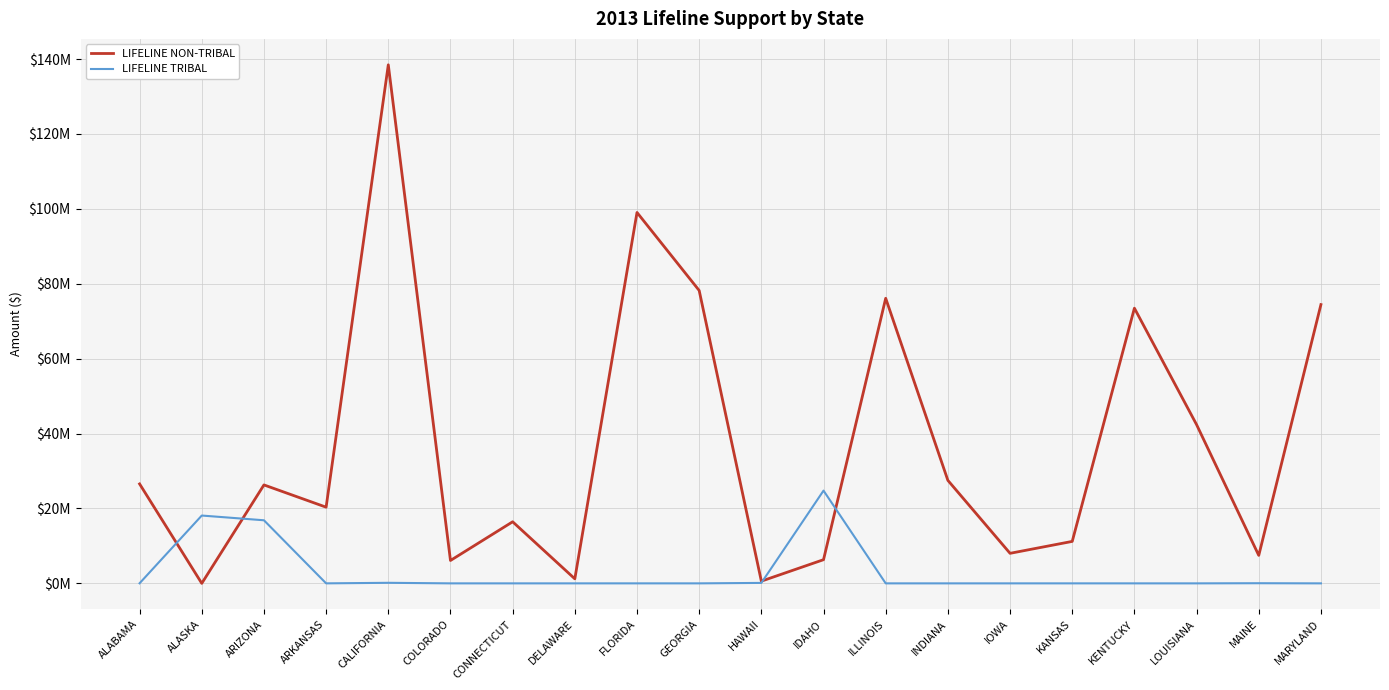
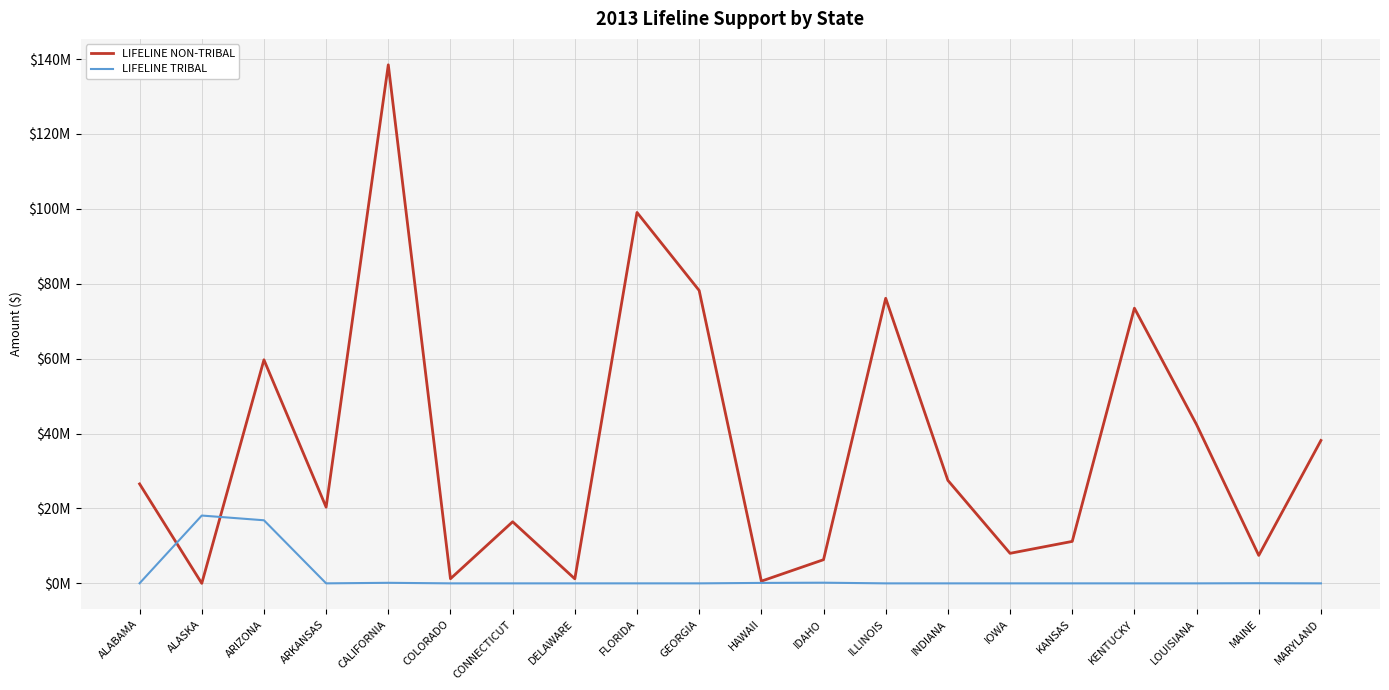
  {
    "LIFELINE NON-TRIBAL": {
      "ALABAMA": "$27000000",
      "ALASKA": "$0",
-     "ARIZONA": "$26000000",
+     "ARIZONA": "$60000000",
      "ARKANSAS": "$20000000",
      "CALIFORNIA": "$138000000",
-     "COLORADO": "$6000000",
+     "COLORADO": "$1000000",
      "CONNECTICUT": "$16000000",
      "DELAWARE": "$1000000",
      "FLORIDA": "$99000000",
      "GEORGIA": "$78000000",
      "IDAHO": "$6000000",
      "ILLINOIS": "$76000000",
      "INDIANA": "$27000000",
      "IOWA": "$8000000",
      "KANSAS": "$11000000",
      "KENTUCKY": "$73000000",
      "LOUISIANA": "$42000000",
      "MAINE": "$7000000",
-     "MARYLAND": "$74000000"
+     "MARYLAND": "$38000000"
    },
    "LIFELINE TRIBAL": {
      "ALABAMA": "$0",
      "ALASKA": "$18000000",
      "ARIZONA": "$17000000",
      "ARKANSAS": "$0",
      "CALIFORNIA": "$0",
      "COLORADO": "$0",
      "CONNECTICUT": "$0",
      "DELAWARE": "$0",
      "FLORIDA": "$0",
      "GEORGIA": "$0",
-     "IDAHO": "$25000000",
+     "IDAHO": "$0",
      "ILLINOIS": "$0",
      "INDIANA": "$0",
      "IOWA": "$0",
      "KANSAS": "$0",
      "KENTUCKY": "$0",
      "LOUISIANA": "$0",
      "MAINE": "$0",
      "MARYLAND": "$0"
    }
  }
